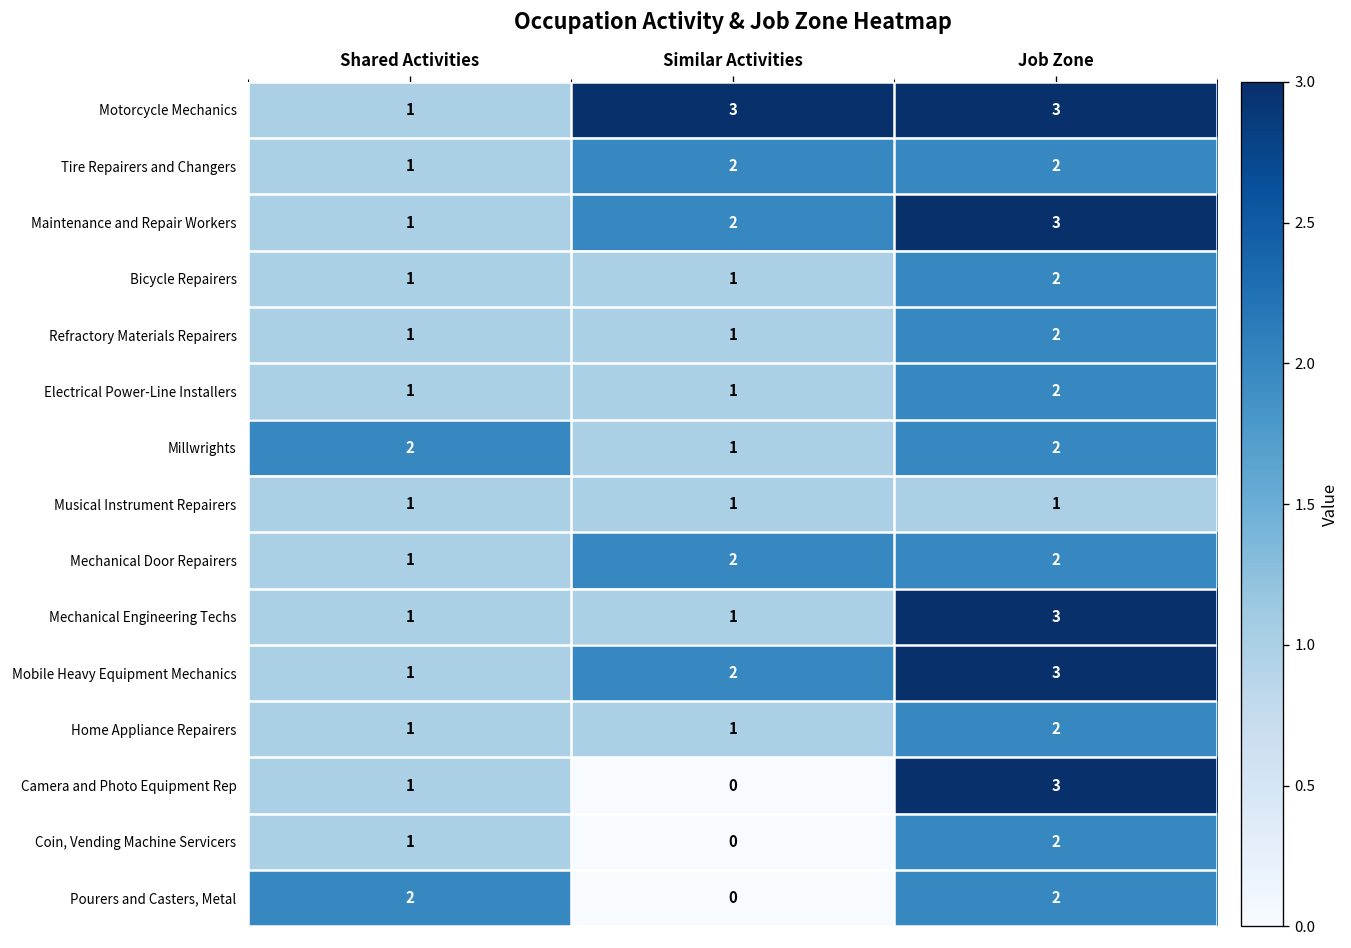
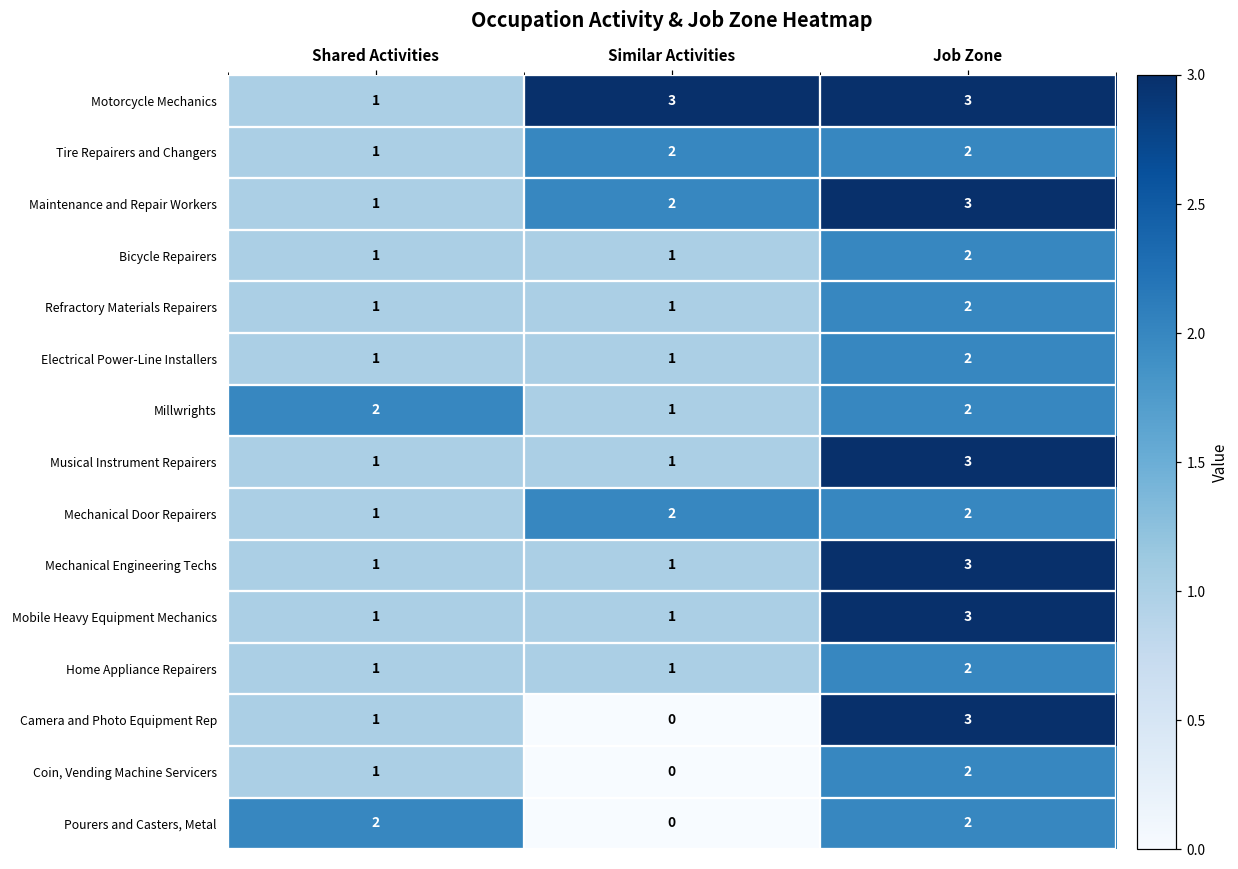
  {
    "Motorcycle Mechanics": {
      "Shared Activities": 1,
      "Similar Activities": 3,
      "Job Zone": 3
    },
    "Tire Repairers and Changers": {
      "Shared Activities": 1,
      "Similar Activities": 2,
      "Job Zone": 2
    },
    "Maintenance and Repair Workers": {
      "Shared Activities": 1,
      "Similar Activities": 2,
      "Job Zone": 3
    },
    "Bicycle Repairers": {
      "Shared Activities": 1,
      "Similar Activities": 1,
      "Job Zone": 2
    },
    "Refractory Materials Repairers": {
      "Shared Activities": 1,
      "Similar Activities": 1,
      "Job Zone": 2
    },
    "Electrical Power-Line Installers": {
      "Shared Activities": 1,
      "Similar Activities": 1,
      "Job Zone": 2
    },
    "Millwrights": {
      "Shared Activities": 2,
      "Similar Activities": 1,
      "Job Zone": 2
    },
    "Musical Instrument Repairers": {
      "Shared Activities": 1,
      "Similar Activities": 1,
-     "Job Zone": 1
+     "Job Zone": 3
    },
    "Mechanical Door Repairers": {
      "Shared Activities": 1,
      "Similar Activities": 2,
      "Job Zone": 2
    },
    "Mechanical Engineering Techs": {
      "Shared Activities": 1,
      "Similar Activities": 1,
      "Job Zone": 3
    },
    "Mobile Heavy Equipment Mechanics": {
      "Shared Activities": 1,
-     "Similar Activities": 2,
+     "Similar Activities": 1,
      "Job Zone": 3
    },
    "Home Appliance Repairers": {
      "Shared Activities": 1,
      "Similar Activities": 1,
      "Job Zone": 2
    },
    "Camera and Photo Equipment Rep": {
      "Shared Activities": 1,
      "Similar Activities": 0,
      "Job Zone": 3
    },
    "Coin, Vending Machine Servicers": {
      "Shared Activities": 1,
      "Similar Activities": 0,
      "Job Zone": 2
    },
    "Pourers and Casters, Metal": {
      "Shared Activities": 2,
      "Similar Activities": 0,
      "Job Zone": 2
    }
  }
